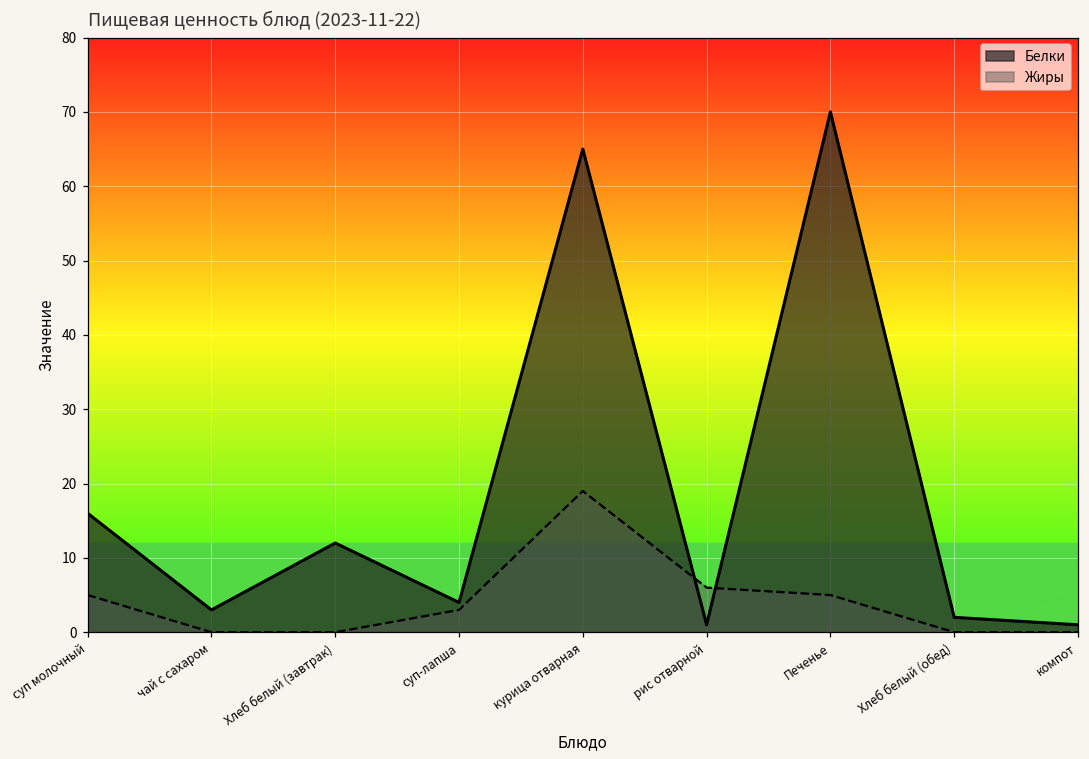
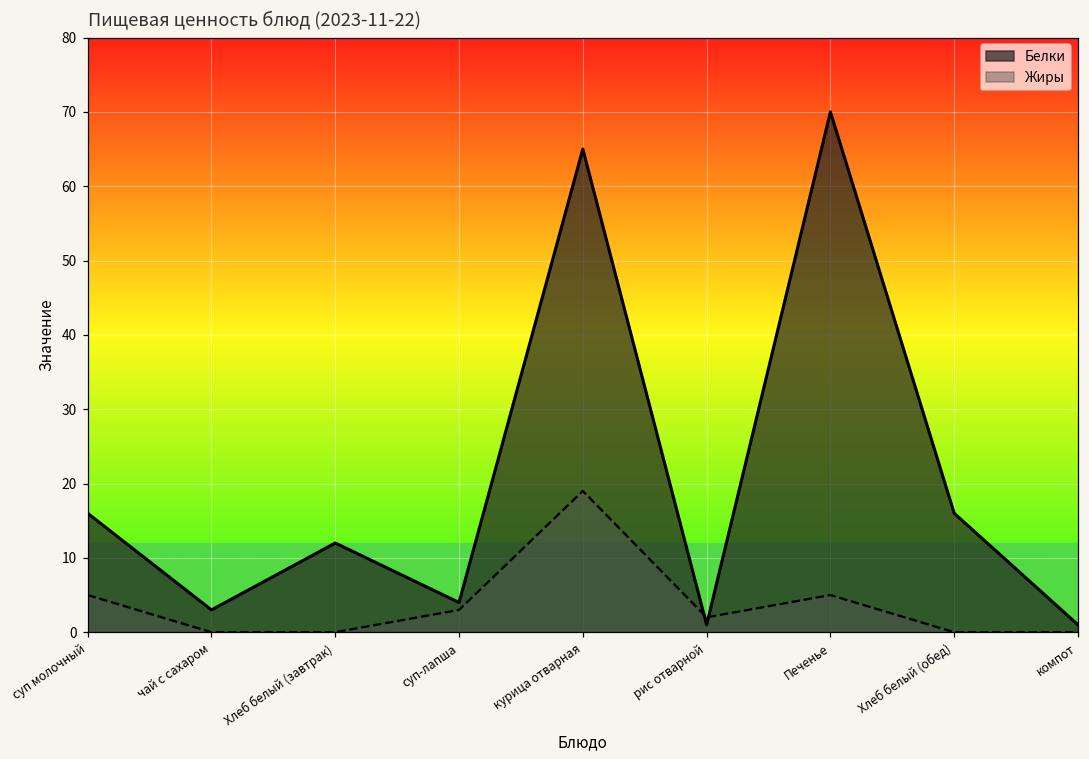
  {
    "Белки": {
      "суп молочный": 16,
      "чай с сахаром": 3,
      "Хлеб белый (завтрак)": 12,
      "суп-лапша": 4,
      "курица отварная": 65,
      "рис отварной": 1,
      "Печенье": 70,
-     "Хлеб белый (обед)": 2,
+     "Хлеб белый (обед)": 16,
      "компот": 1
    },
    "Жиры": {
      "суп молочный": 5,
      "чай с сахаром": 0,
      "Хлеб белый (завтрак)": 0,
      "суп-лапша": 3,
      "курица отварная": 19,
-     "рис отварной": 6,
+     "рис отварной": 2,
      "Печенье": 5,
      "Хлеб белый (обед)": 0,
      "компот": 0
    }
  }
